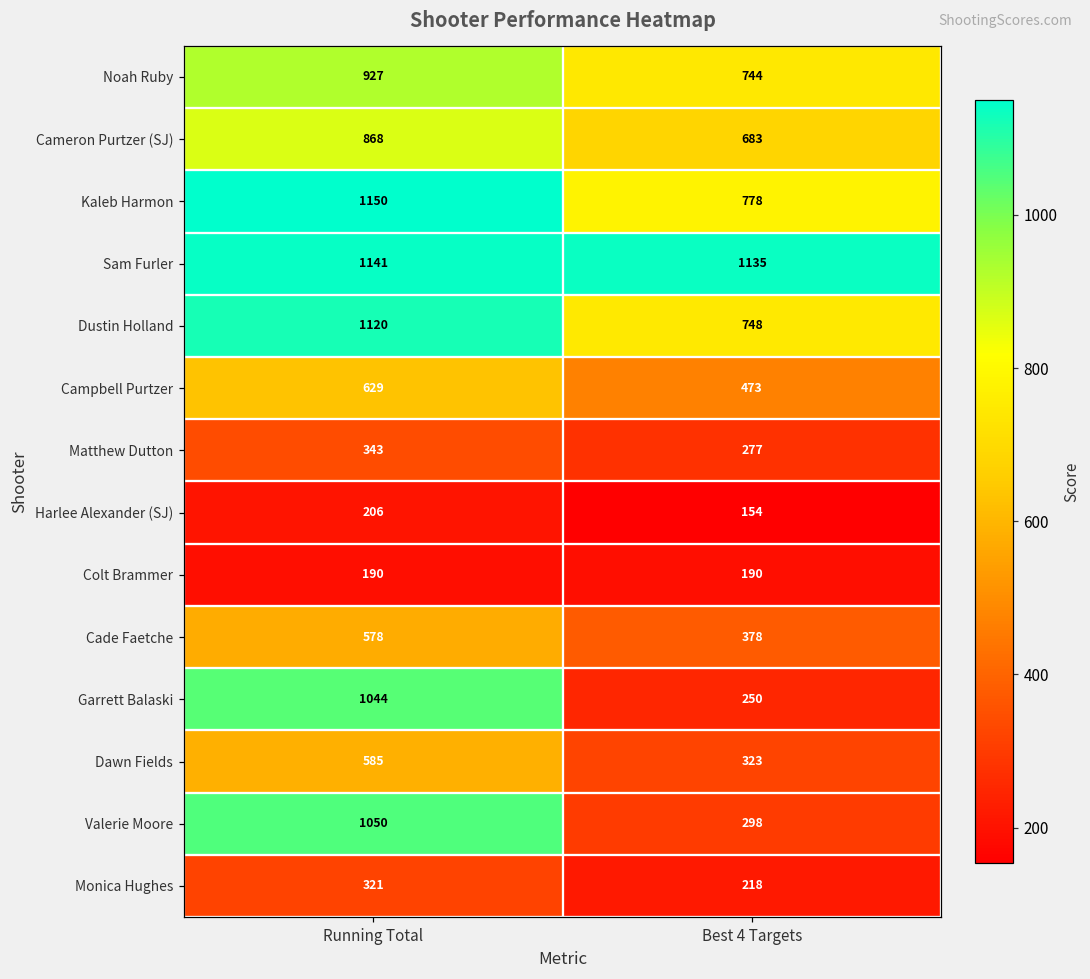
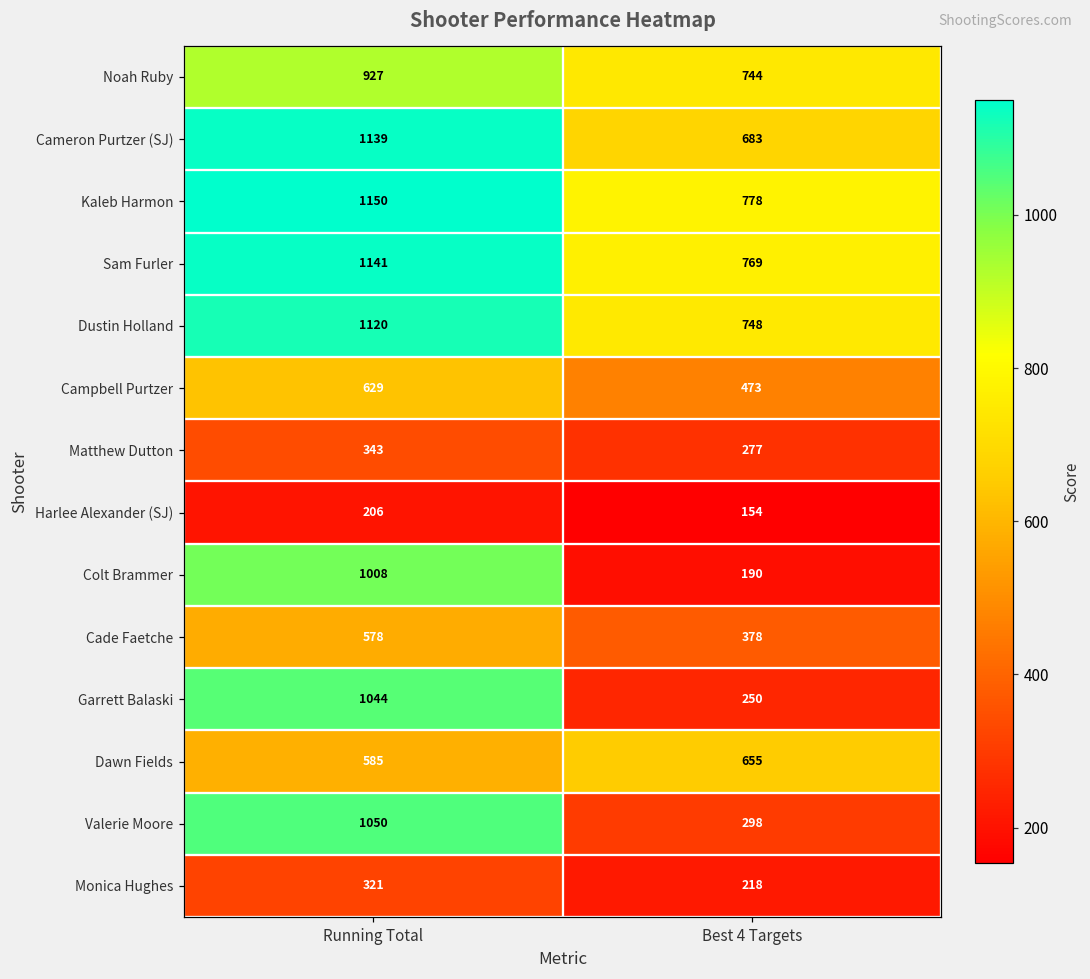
  {
    "Noah Ruby": {
      "Running Total": 927,
      "Best 4 Targets": 744
    },
    "Cameron Purtzer (SJ)": {
-     "Running Total": 868,
+     "Running Total": 1139,
      "Best 4 Targets": 683
    },
    "Kaleb Harmon": {
      "Running Total": 1150,
      "Best 4 Targets": 778
    },
    "Sam Furler": {
      "Running Total": 1141,
-     "Best 4 Targets": 1135
+     "Best 4 Targets": 769
    },
    "Dustin Holland": {
      "Running Total": 1120,
      "Best 4 Targets": 748
    },
    "Campbell Purtzer": {
      "Running Total": 629,
      "Best 4 Targets": 473
    },
    "Matthew Dutton": {
      "Running Total": 343,
      "Best 4 Targets": 277
    },
    "Harlee Alexander (SJ)": {
      "Running Total": 206,
      "Best 4 Targets": 154
    },
    "Colt Brammer": {
-     "Running Total": 190,
+     "Running Total": 1008,
      "Best 4 Targets": 190
    },
    "Cade Faetche": {
      "Running Total": 578,
      "Best 4 Targets": 378
    },
    "Garrett Balaski": {
      "Running Total": 1044,
      "Best 4 Targets": 250
    },
    "Dawn Fields": {
      "Running Total": 585,
-     "Best 4 Targets": 323
+     "Best 4 Targets": 655
    },
    "Valerie Moore": {
      "Running Total": 1050,
      "Best 4 Targets": 298
    },
    "Monica Hughes": {
      "Running Total": 321,
      "Best 4 Targets": 218
    }
  }
